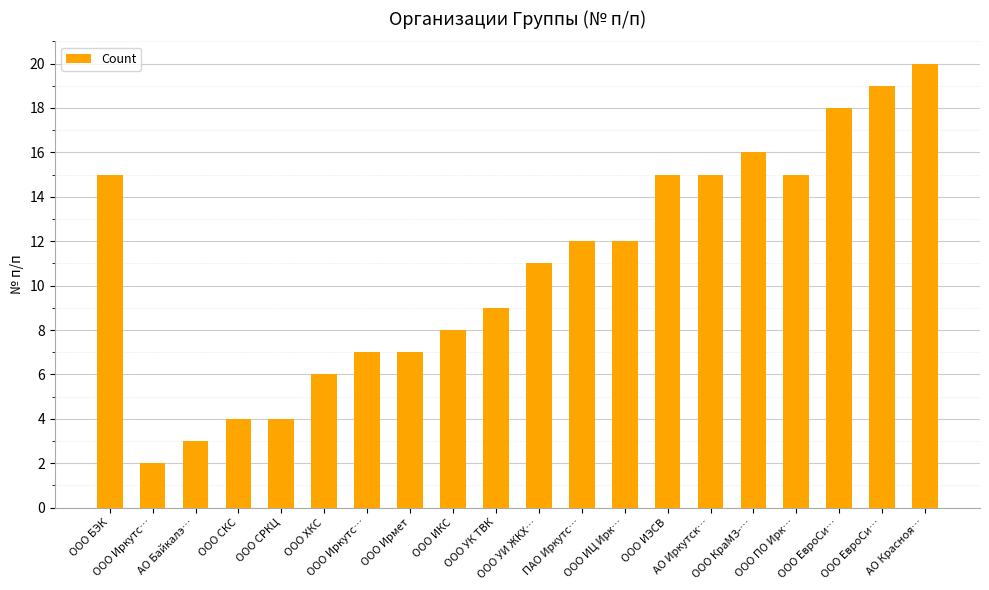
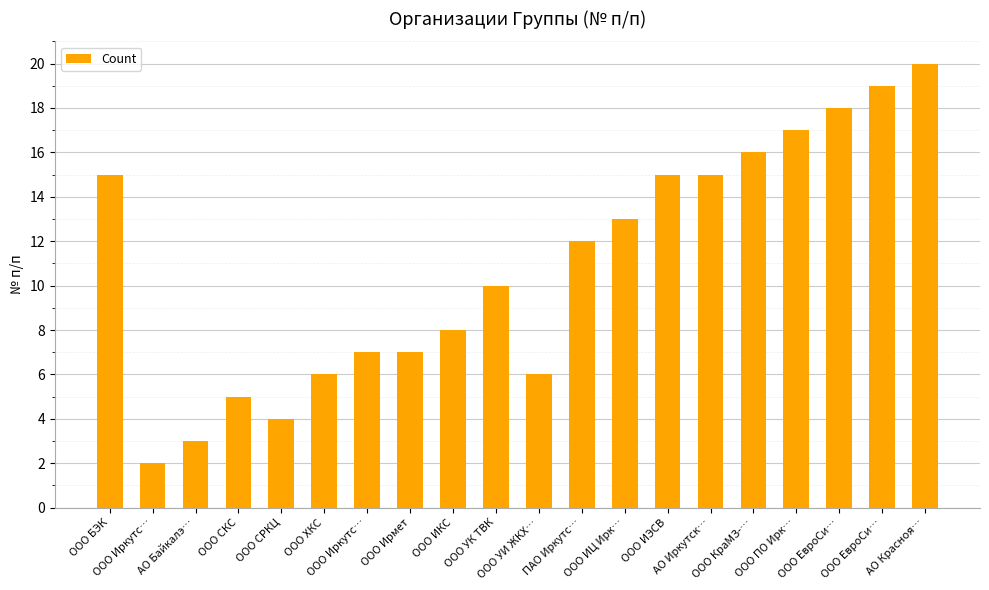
  {
    "ООО БЭК": 15,
    "АО Байкалэ…": 3,
-   "ООО СКС": 4,
+   "ООО СКС": 5,
    "ООО СРКЦ": 4,
    "ООО ХКС": 6,
    "ООО Ирмет": 7,
    "ООО ИКС": 8,
-   "ООО УК ТВК": 9,
-   "ООО УИ ЖКХ…": 11,
+   "ООО УК ТВК": 10,
+   "ООО УИ ЖКХ…": 6,
    "ПАО Иркутс…": 12,
-   "ООО ИЦ Ирк…": 12,
+   "ООО ИЦ Ирк…": 13,
    "ООО ИЭСВ": 15,
    "АО Иркутск…": 15,
    "ООО КраМЗ-…": 16,
-   "ООО ПО Ирк…": 15,
+   "ООО ПО Ирк…": 17,
    "АО Красноя…": 20
  }
